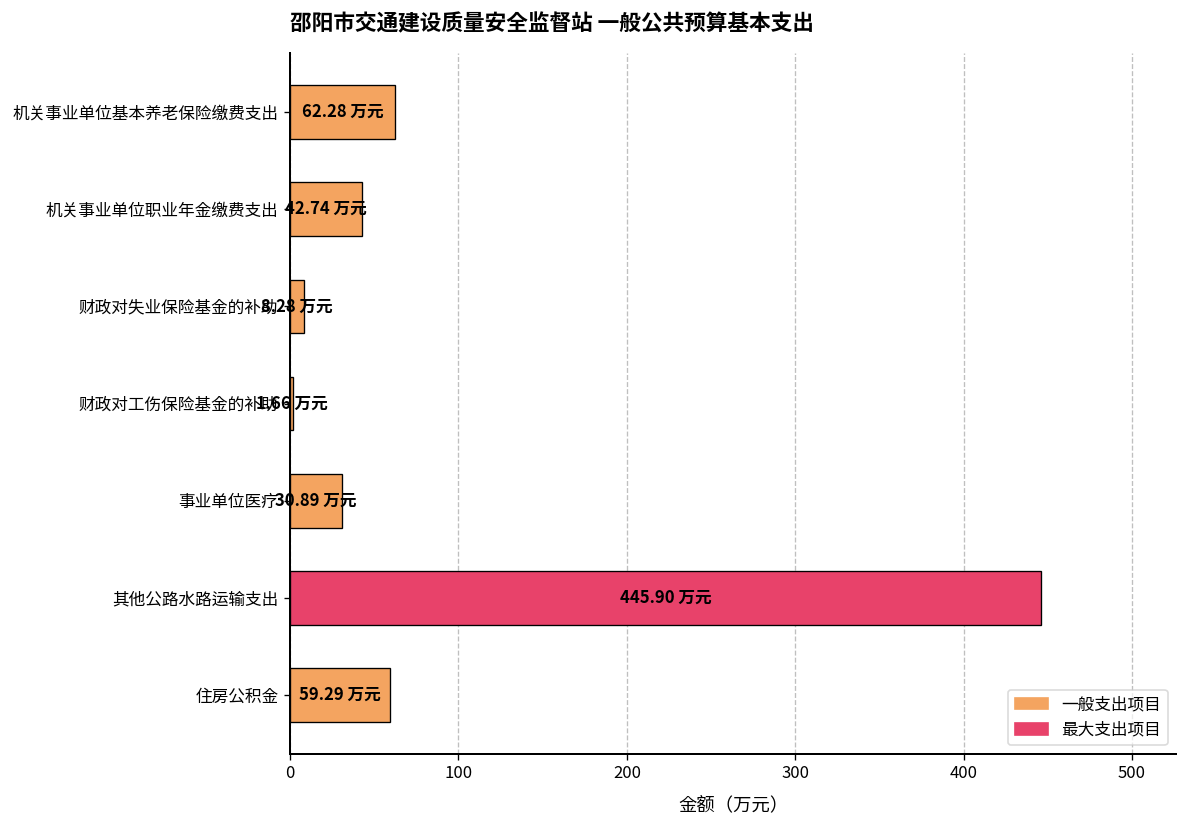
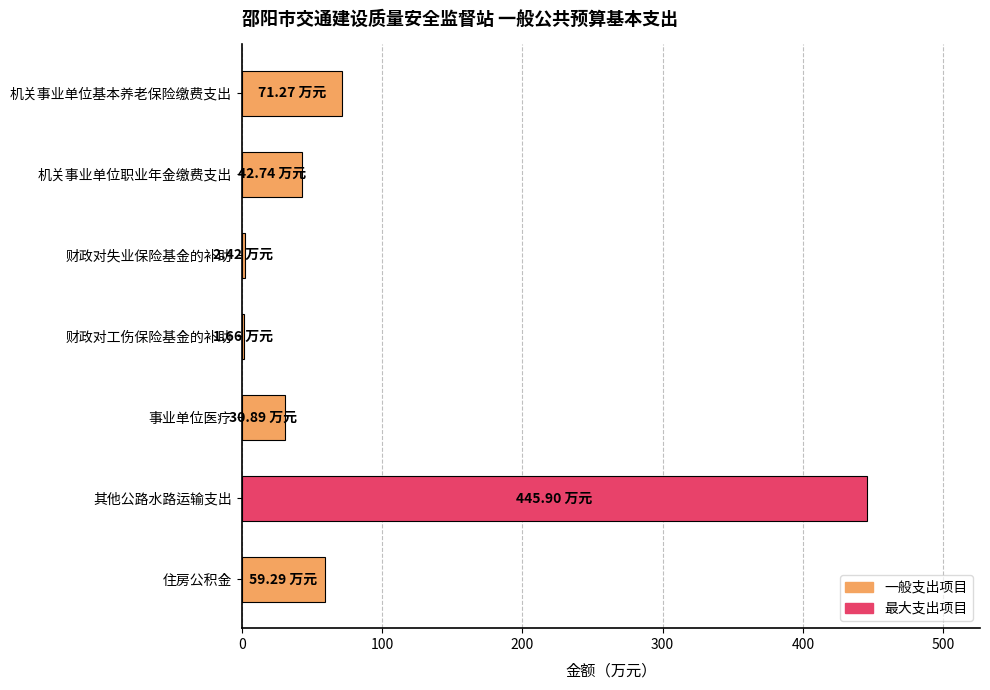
  {
-   "机关事业单位基本养老保险缴费支出": 62.28,
+   "机关事业单位基本养老保险缴费支出": 71.27,
    "机关事业单位职业年金缴费支出": 42.74,
-   "财政对失业保险基金的补助": 8.28,
+   "财政对失业保险基金的补助": 2.42,
    "财政对工伤保险基金的补助": 1.66,
    "事业单位医疗": 30.89,
    "其他公路水路运输支出": 445.90,
    "住房公积金": 59.29
  }
